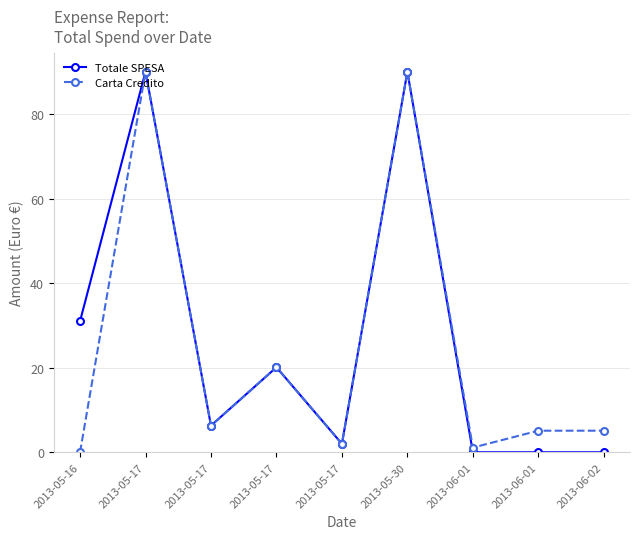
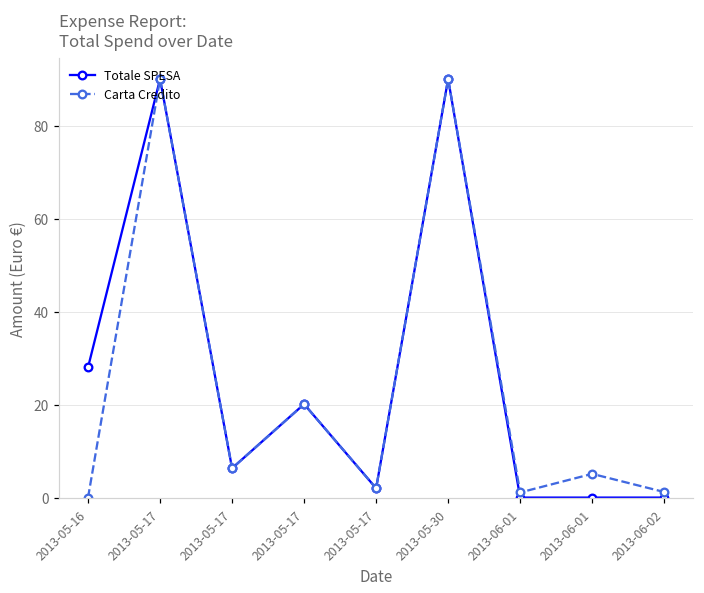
  {
    "Totale SPESA": {
-     "2013-05-16": 31,
+     "2013-05-16": 28,
      "2013-06-02": 0
    },
    "Carta Credito": {
      "2013-05-16": 0,
-     "2013-06-02": 5
+     "2013-06-02": 1
    }
  }
